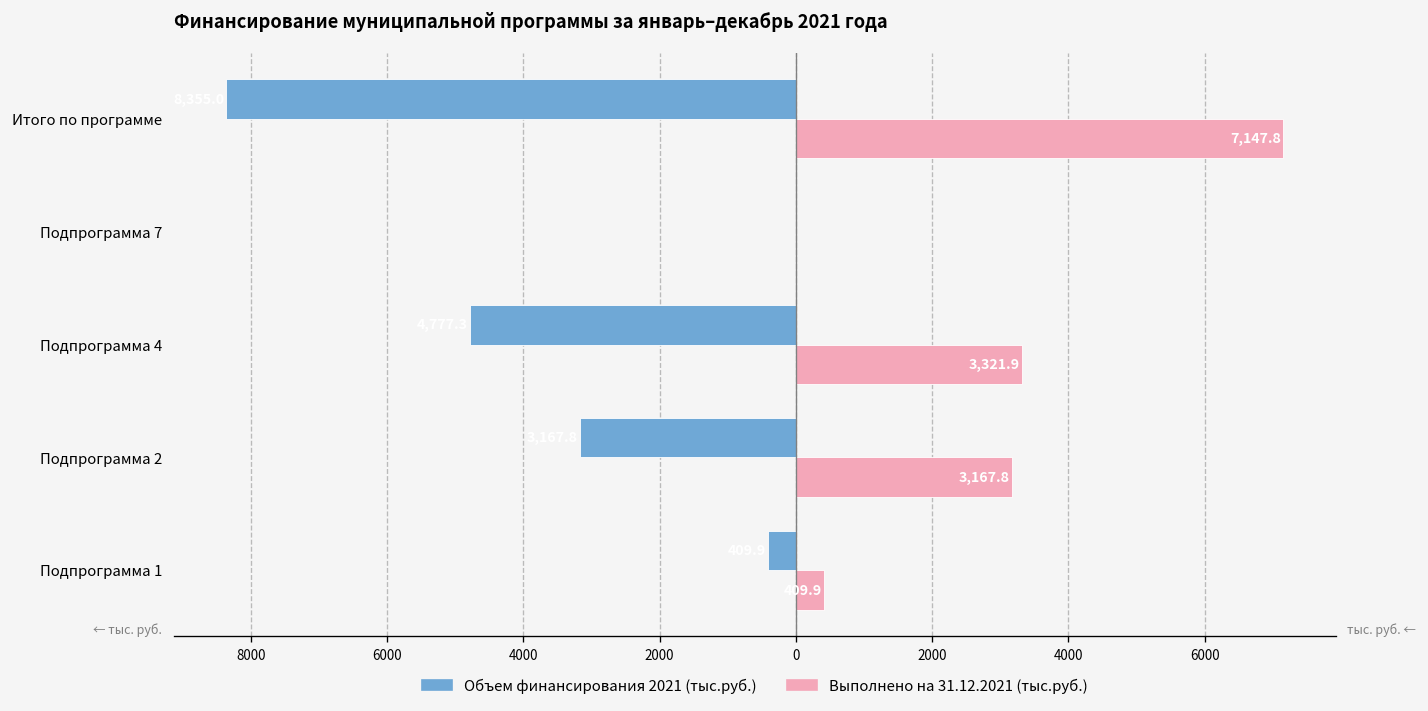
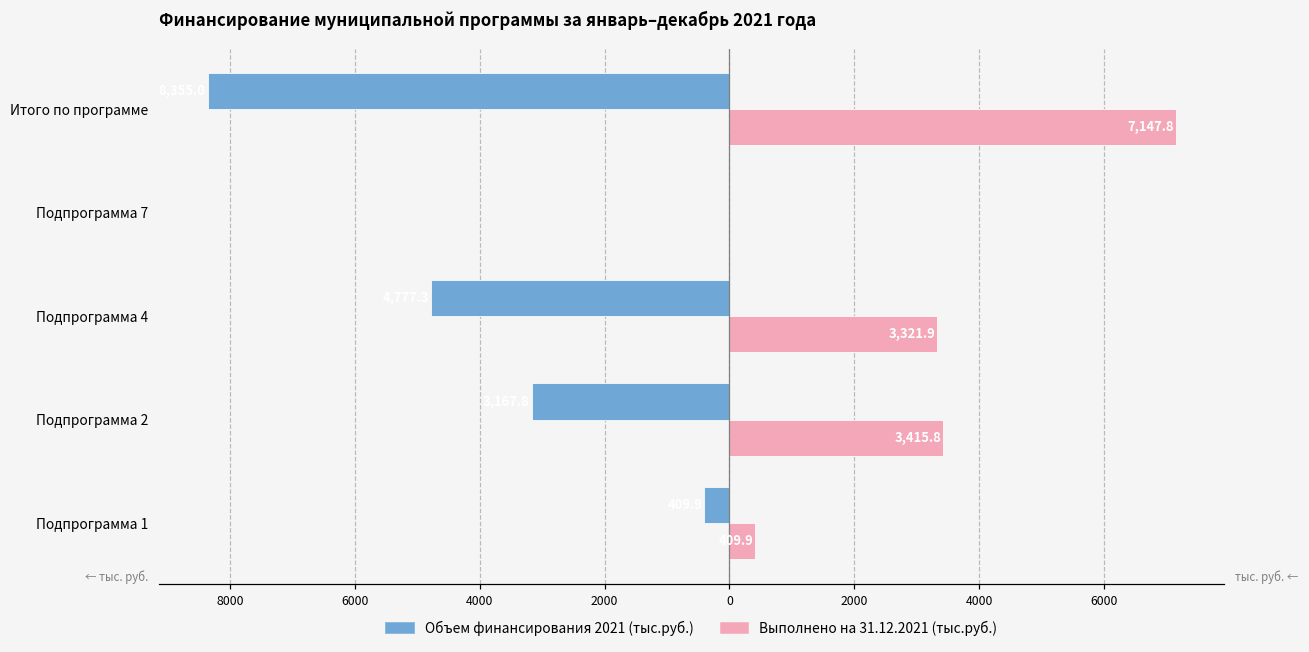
  {
    "Выполнено на 31.12.2021 (тыс.руб.)": {
      "Итого по программе": "7,147.8",
      "Подпрограмма 4": "3,321.9",
-     "Подпрограмма 2": "3,167.8",
+     "Подпрограмма 2": "3,415.8",
      "Подпрограмма 1": "409.9"
    }
  }
